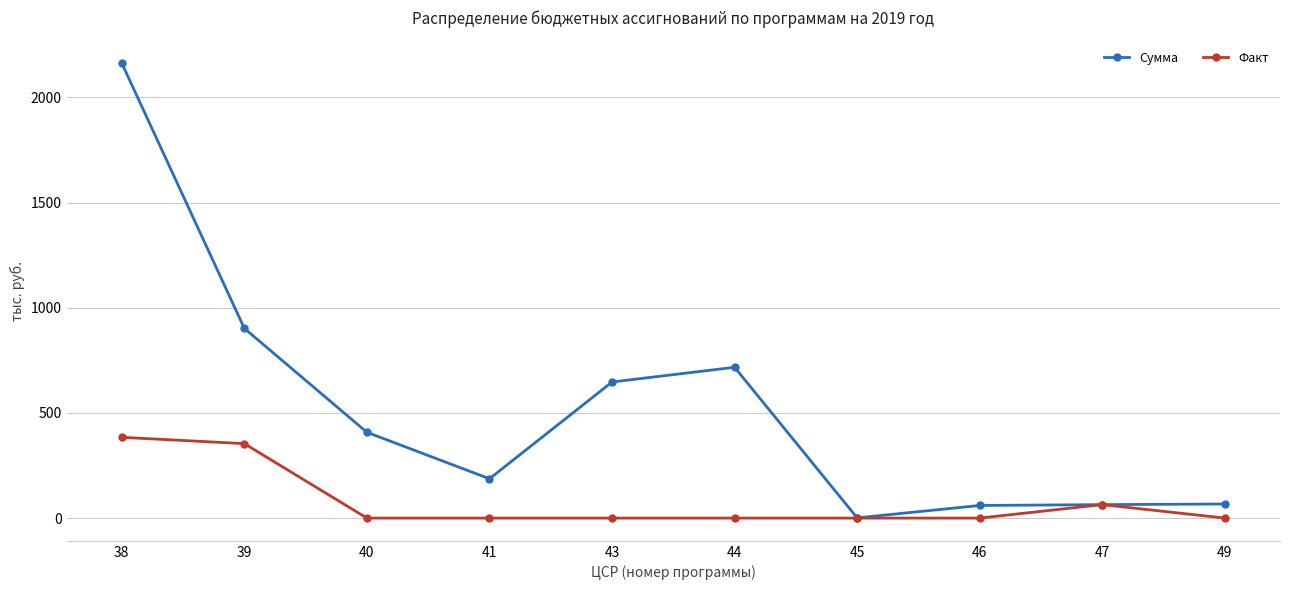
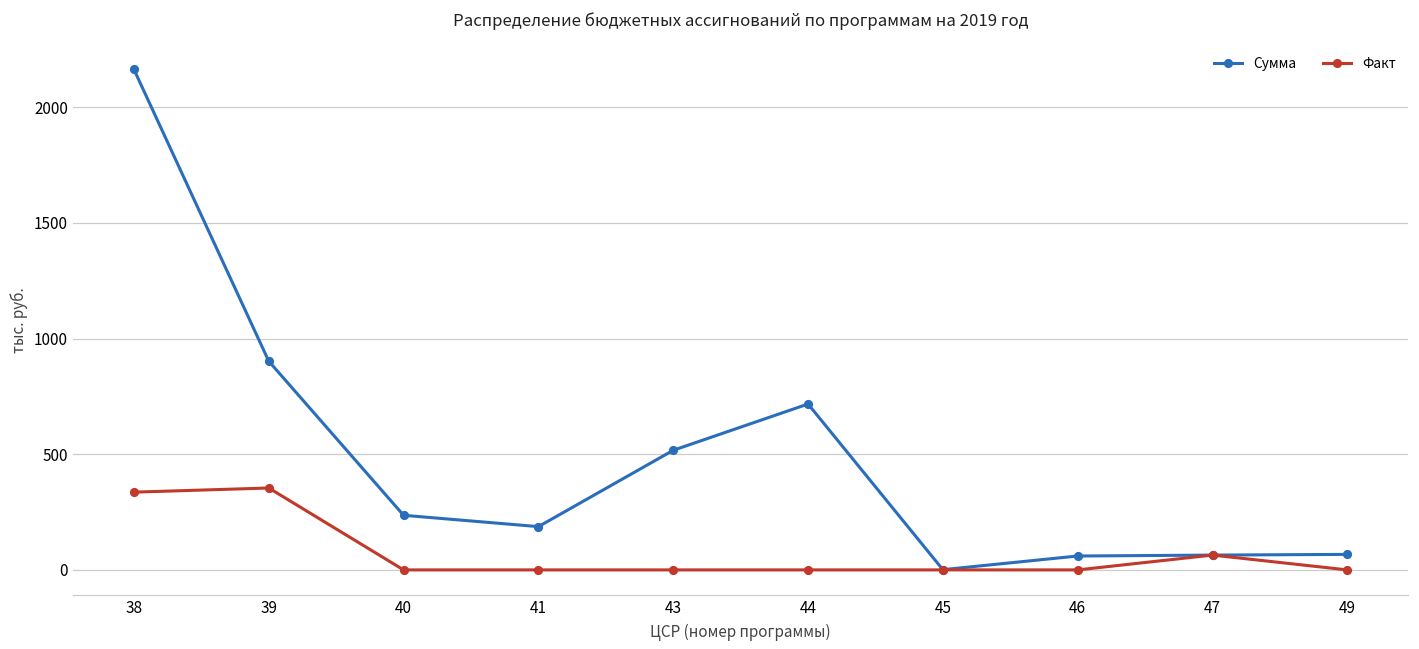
  {
    "Сумма": {
      "38": 2160,
      "39": 900,
-     "40": 410,
+     "40": 240,
      "41": 190,
-     "43": 650,
+     "43": 520,
      "44": 720,
      "46": 60,
      "49": 70
    },
    "Факт": {
-     "38": 380,
+     "38": 340,
      "39": 350,
      "40": 0,
      "41": 0,
      "43": 0,
      "44": 0,
      "46": 0,
      "49": 0
    }
  }
